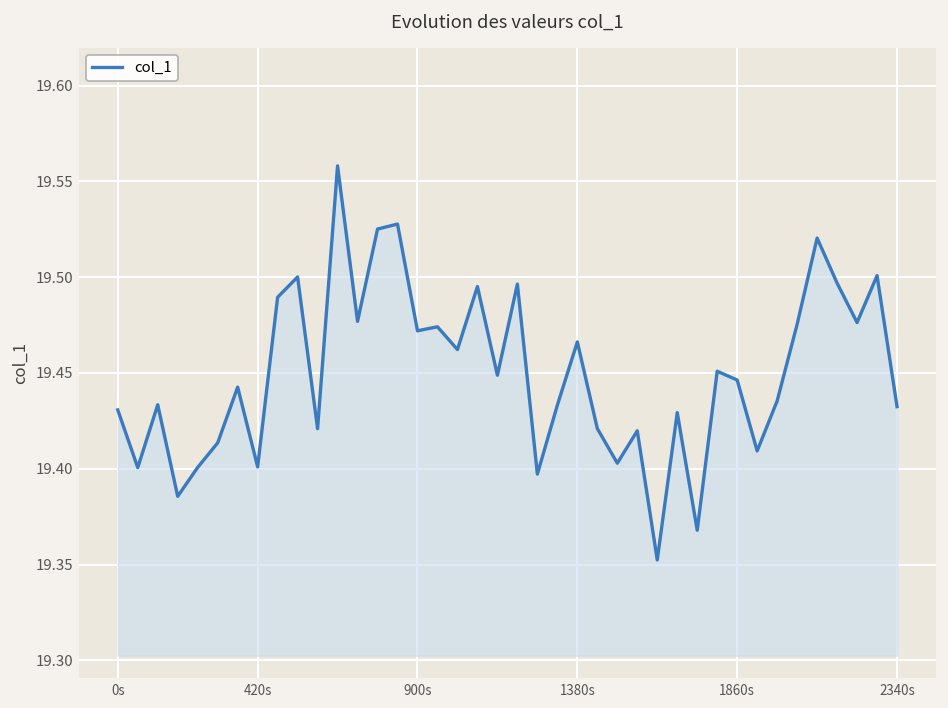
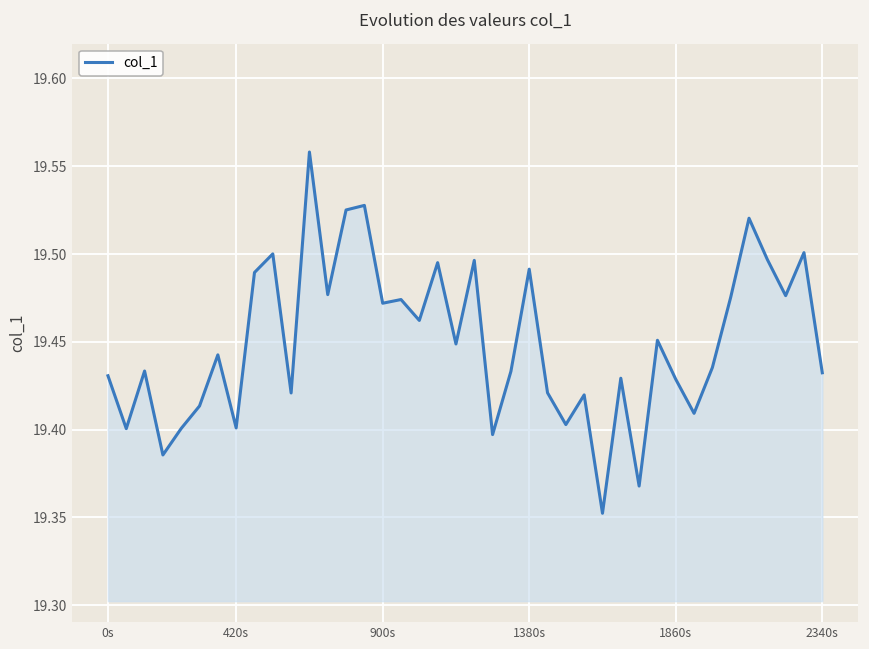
  {
    "0s": 19.431,
    "420s": 19.401,
    "900s": 19.472,
-   "1380s": 19.466,
-   "1860s": 19.446,
+   "1380s": 19.491,
+   "1860s": 19.429,
    "2340s": 19.432
  }
